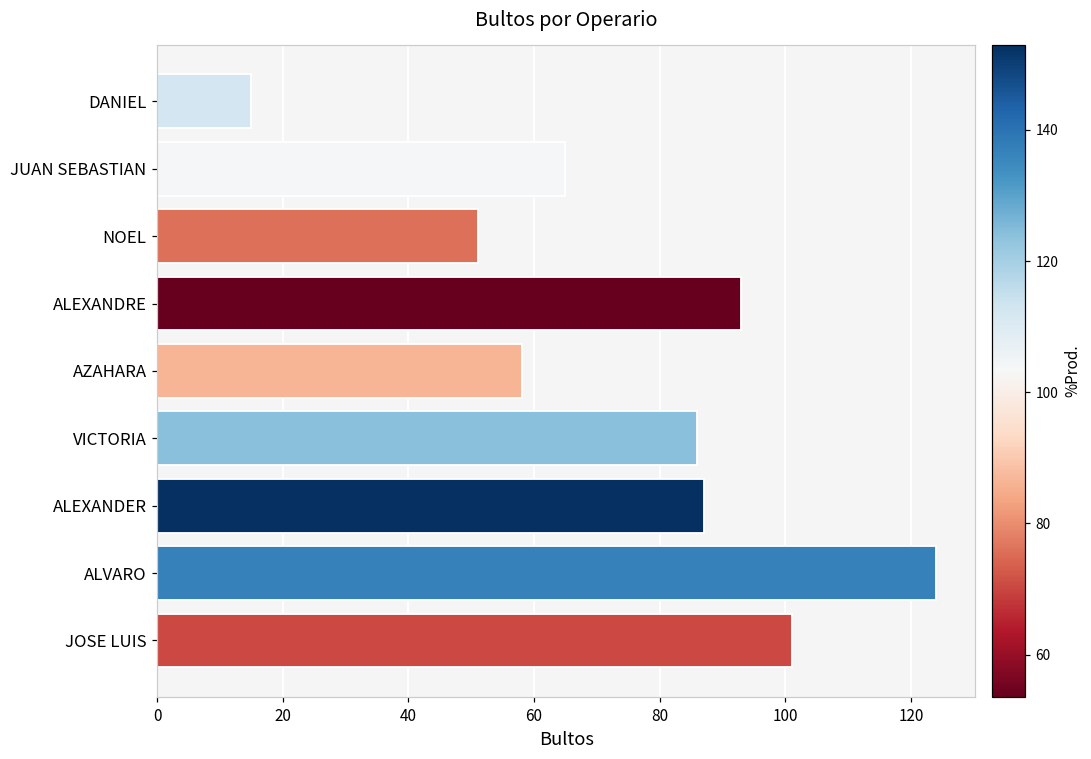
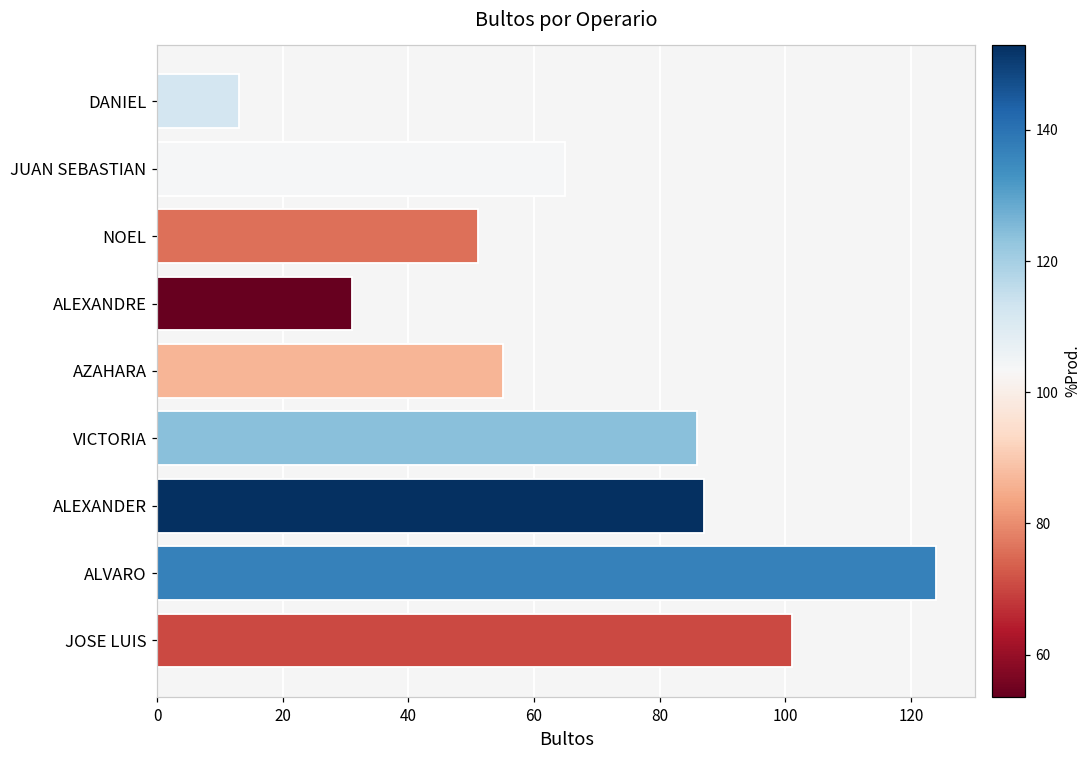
  {
-   "DANIEL": 15,
+   "DANIEL": 13,
    "JUAN SEBASTIAN": 65,
    "NOEL": 51,
-   "ALEXANDRE": 93,
-   "AZAHARA": 58,
+   "ALEXANDRE": 31,
+   "AZAHARA": 55,
    "VICTORIA": 86,
    "ALEXANDER": 87,
    "ALVARO": 124,
    "JOSE LUIS": 101
  }
